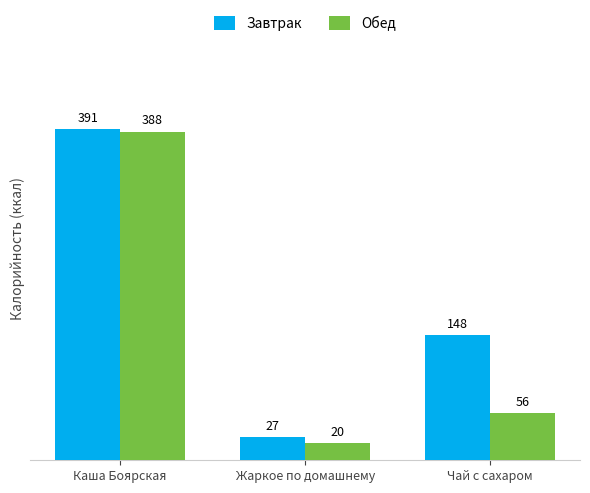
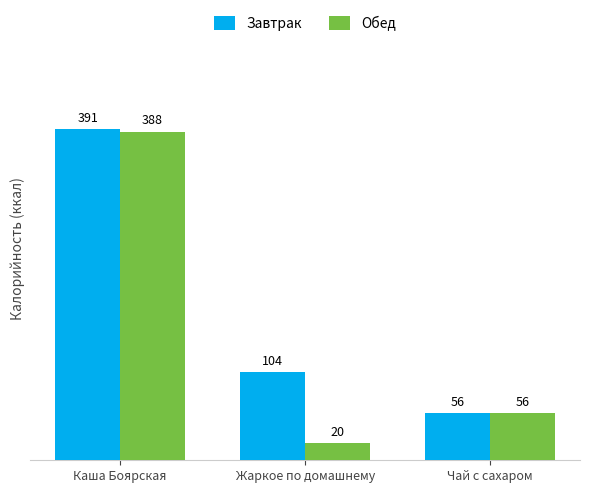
  {
    "Завтрак": {
      "Каша Боярская": 391,
-     "Жаркое по домашнему": 27,
-     "Чай с сахаром": 148
+     "Жаркое по домашнему": 104,
+     "Чай с сахаром": 56
    },
    "Обед": {
      "Каша Боярская": 388,
      "Жаркое по домашнему": 20,
      "Чай с сахаром": 56
    }
  }
